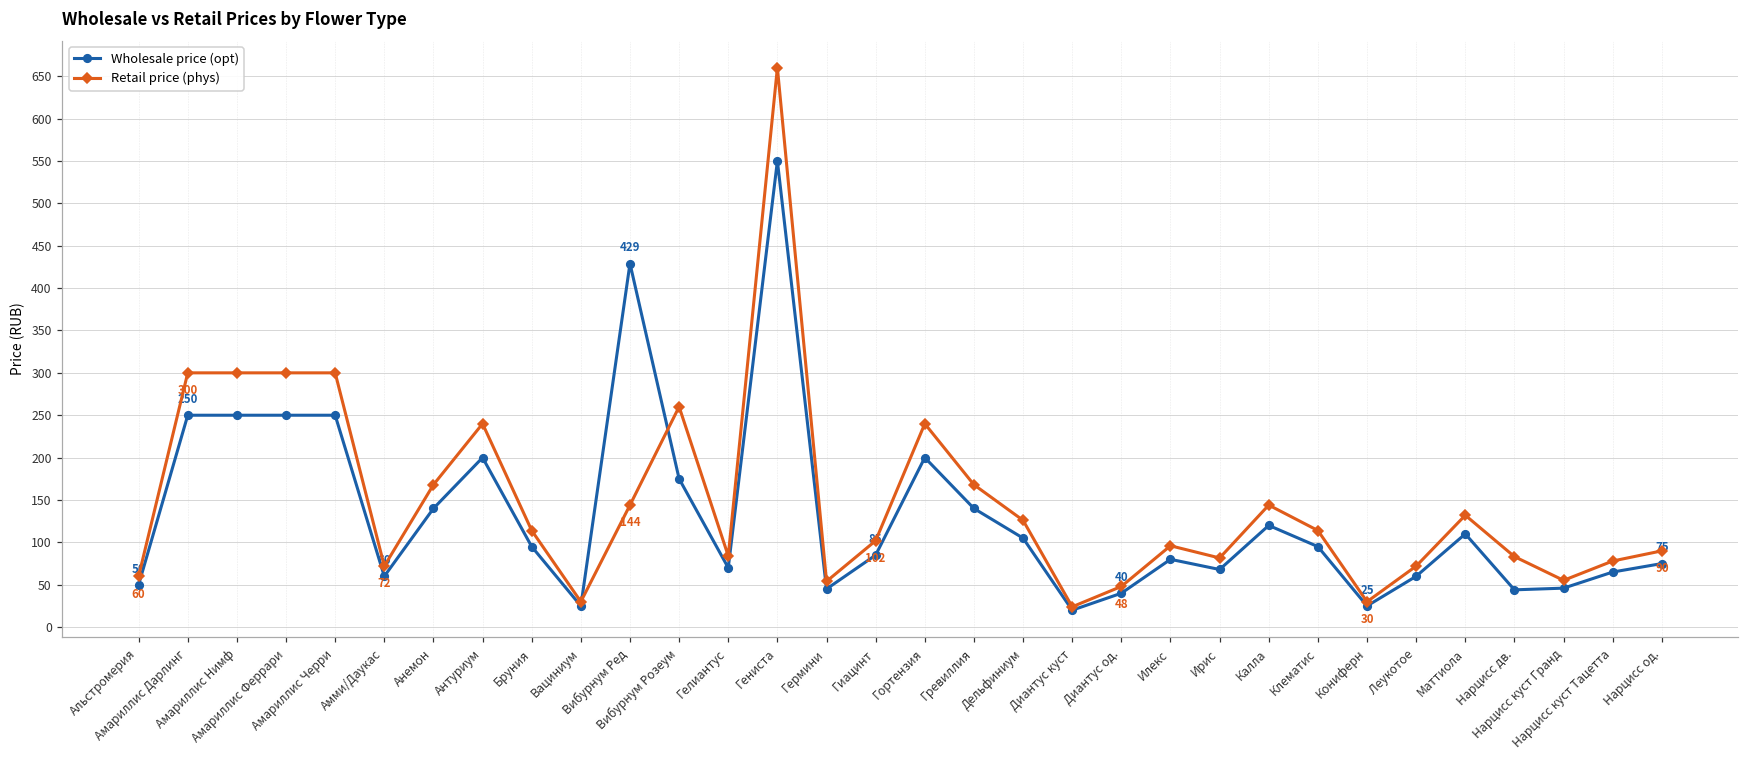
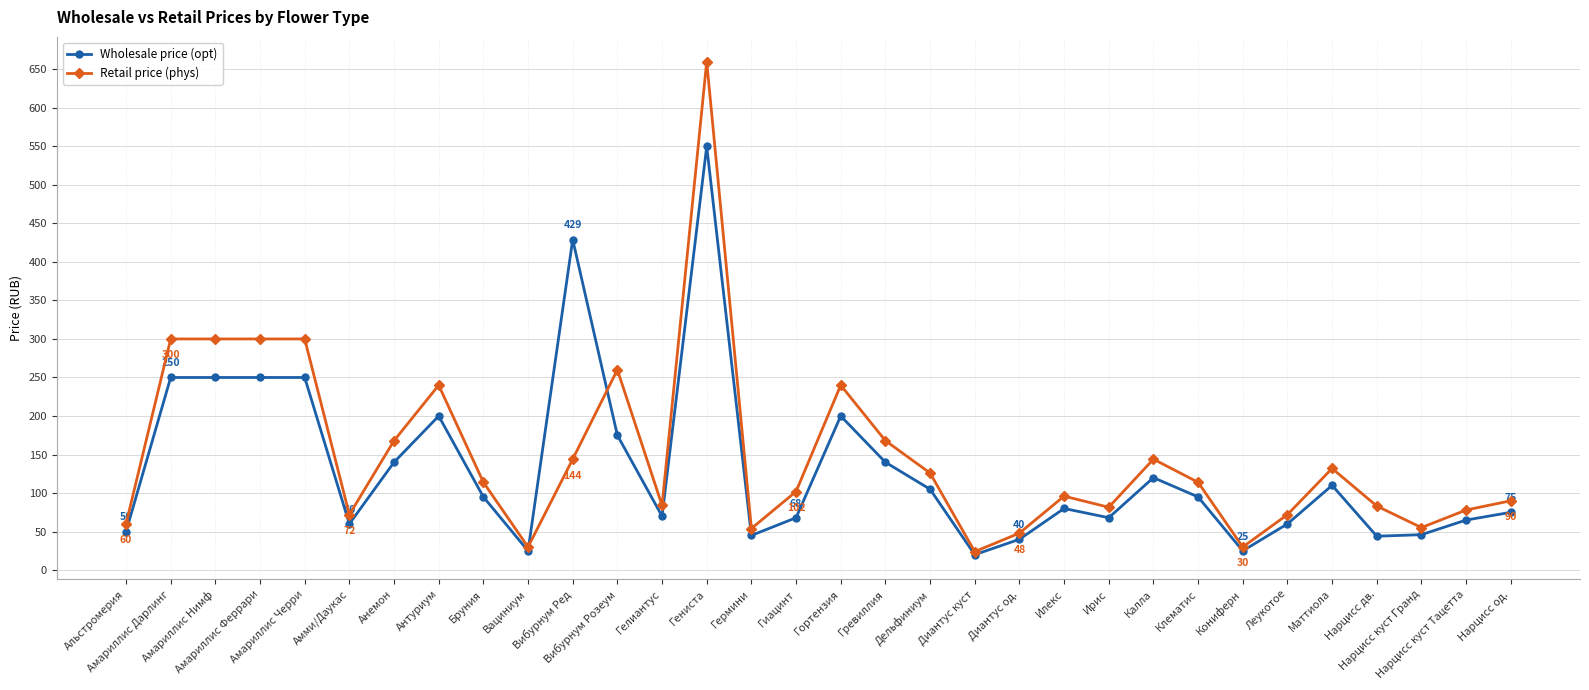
  {
    "Wholesale price (opt)": {
      "Вибурнум Ред": 429,
-     "Гиацинт": 85,
+     "Гиацинт": 68,
      "Диантус од.": 40,
      "Кониферн": 25
    },
    "Retail price (phys)": {
      "Альстромерия": 60,
      "Амми/Даукас": 72,
      "Вибурнум Ред": 144,
      "Диантус од.": 48,
      "Кониферн": 30
    }
  }
